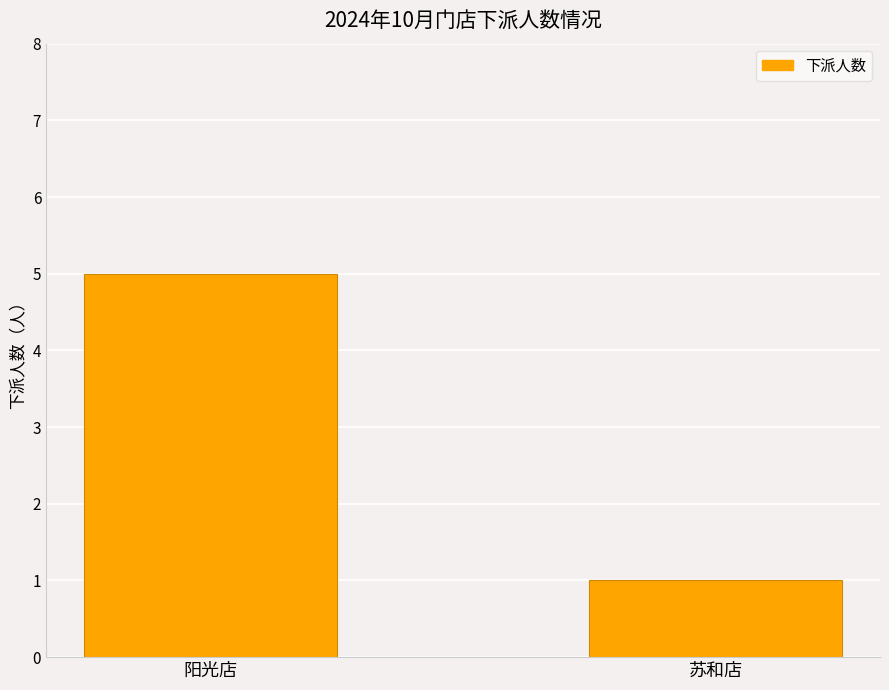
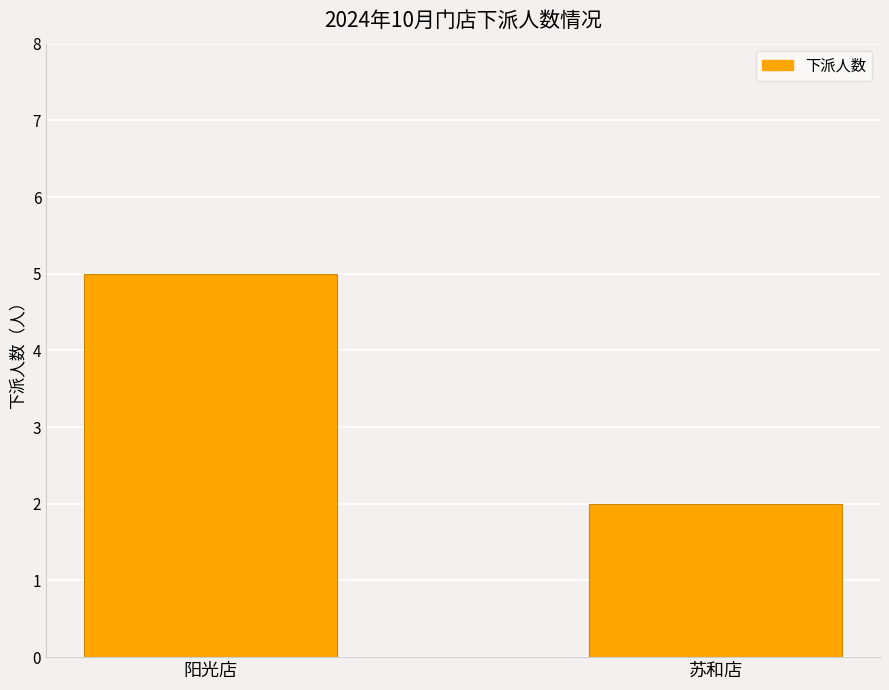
  {
    "阳光店": 5,
-   "苏和店": 1
+   "苏和店": 2
  }
